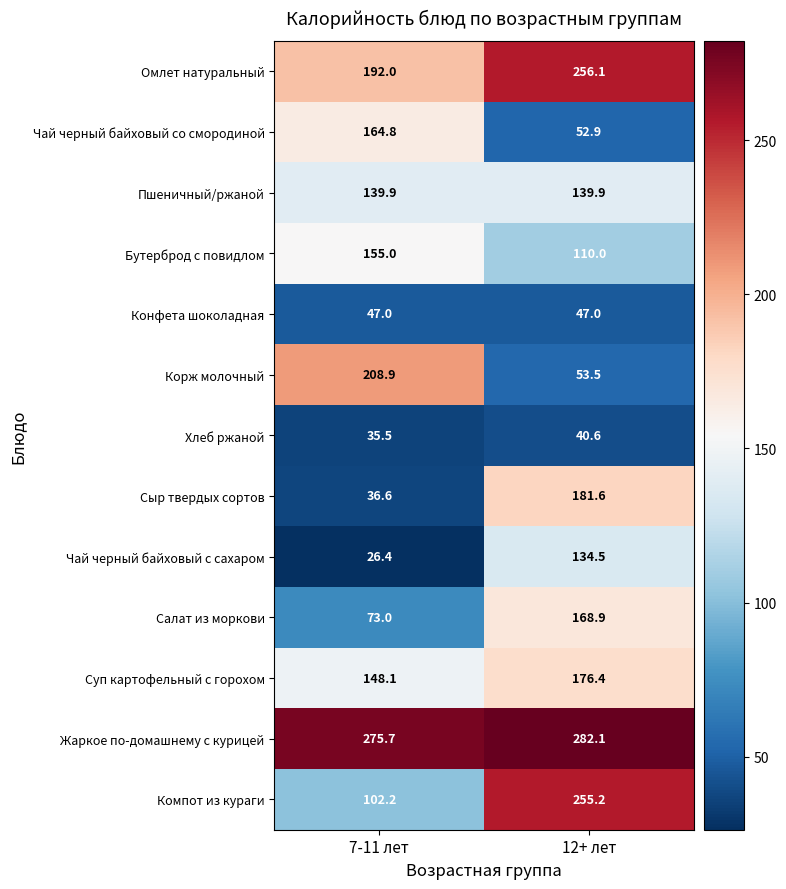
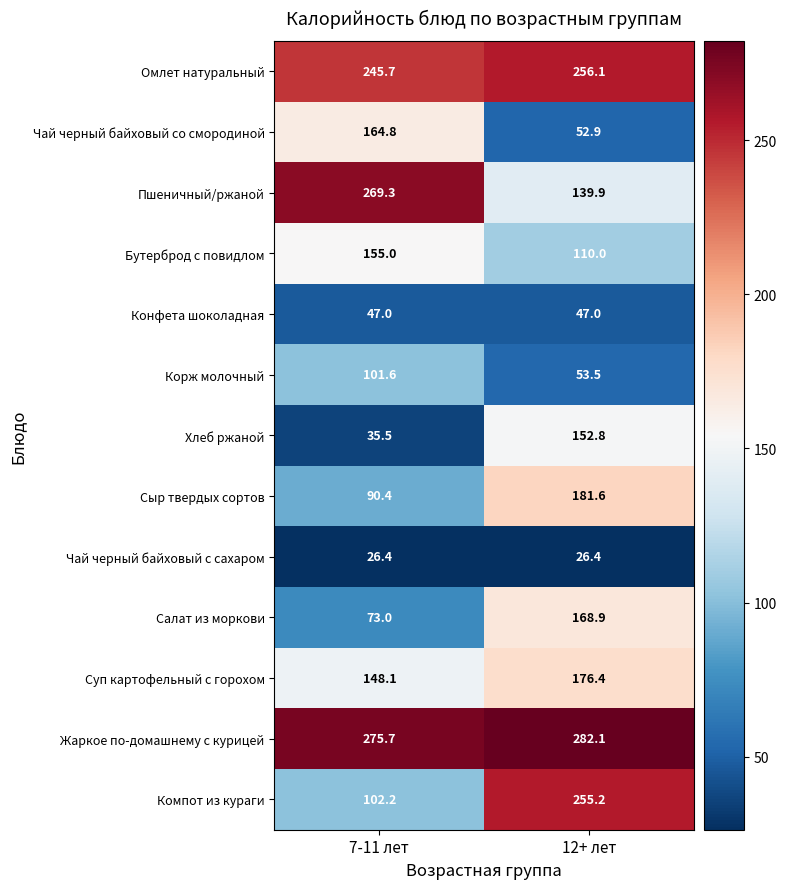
  {
    "Омлет натуральный": {
-     "7-11 лет": 192.0,
+     "7-11 лет": 245.7,
      "12+ лет": 256.1
    },
    "Чай черный байховый со смородиной": {
      "7-11 лет": 164.8,
      "12+ лет": 52.9
    },
    "Пшеничный/ржаной": {
-     "7-11 лет": 139.9,
+     "7-11 лет": 269.3,
      "12+ лет": 139.9
    },
    "Бутерброд с повидлом": {
      "7-11 лет": 155.0,
      "12+ лет": 110.0
    },
    "Конфета шоколадная": {
      "7-11 лет": 47.0,
      "12+ лет": 47.0
    },
    "Корж молочный": {
-     "7-11 лет": 208.9,
+     "7-11 лет": 101.6,
      "12+ лет": 53.5
    },
    "Хлеб ржаной": {
      "7-11 лет": 35.5,
-     "12+ лет": 40.6
+     "12+ лет": 152.8
    },
    "Сыр твердых сортов": {
-     "7-11 лет": 36.6,
+     "7-11 лет": 90.4,
      "12+ лет": 181.6
    },
    "Чай черный байховый с сахаром": {
      "7-11 лет": 26.4,
-     "12+ лет": 134.5
+     "12+ лет": 26.4
    },
    "Салат из моркови": {
      "7-11 лет": 73.0,
      "12+ лет": 168.9
    },
    "Суп картофельный с горохом": {
      "7-11 лет": 148.1,
      "12+ лет": 176.4
    },
    "Жаркое по-домашнему с курицей": {
      "7-11 лет": 275.7,
      "12+ лет": 282.1
    },
    "Компот из кураги": {
      "7-11 лет": 102.2,
      "12+ лет": 255.2
    }
  }
